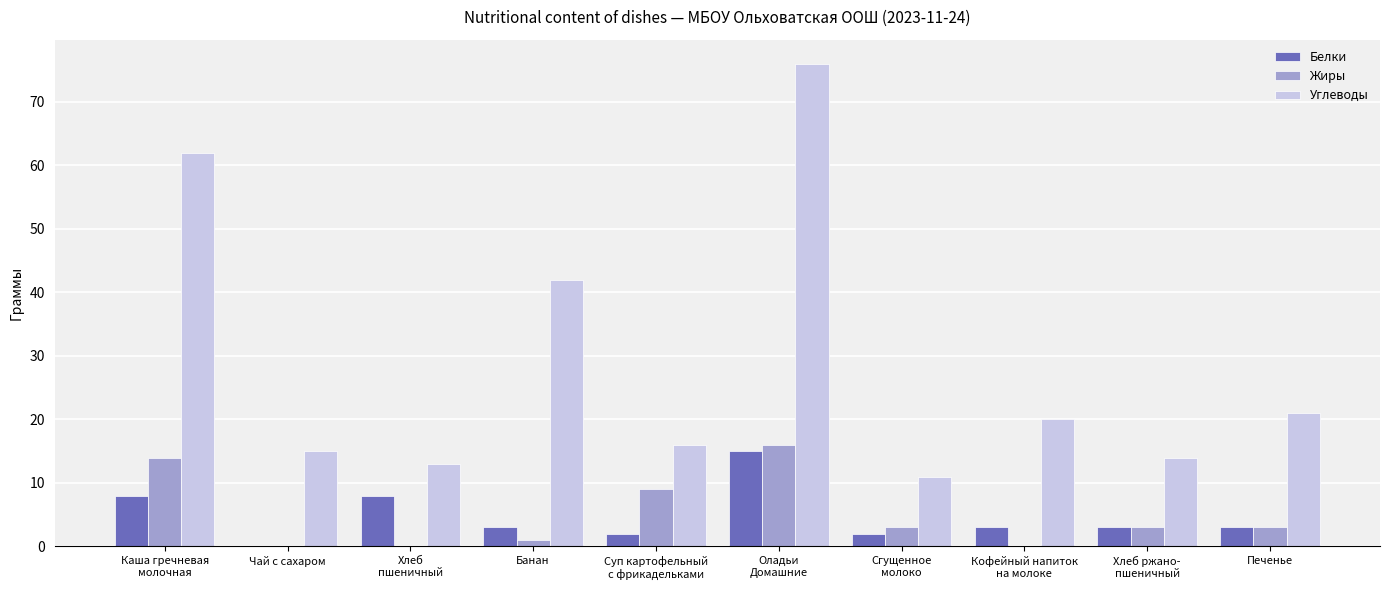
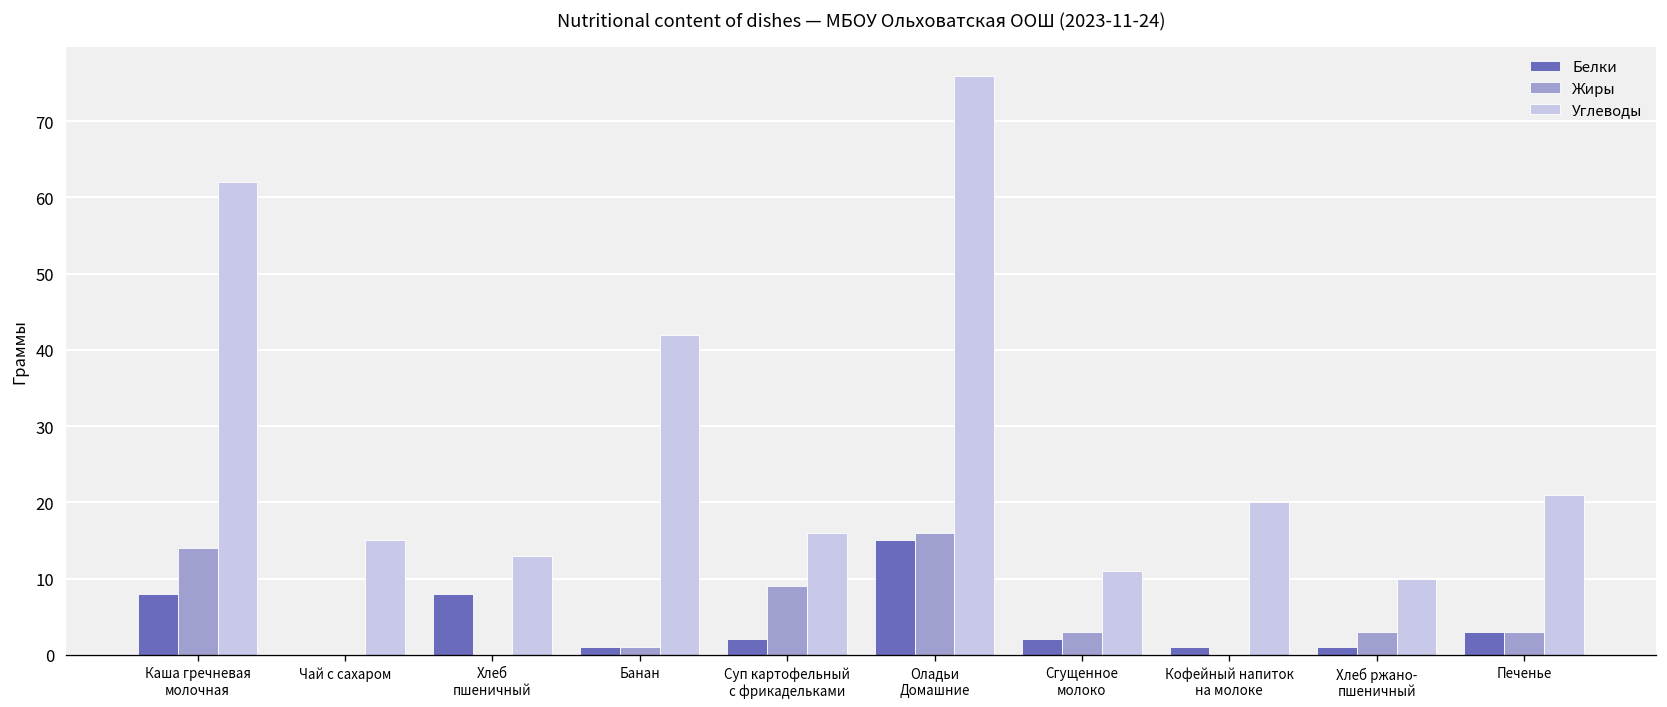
  {
    "Белки": {
      "Каша гречневая молочная": 8,
      "Чай с сахаром": 0,
      "Хлеб пшеничный": 8,
-     "Банан": 3,
+     "Банан": 1,
      "Суп картофельный с фрикадельками": 2,
      "Оладьи Домашние": 15,
      "Сгущенное молоко": 2,
-     "Кофейный напиток на молоке": 3,
-     "Хлеб ржано- пшеничный": 3,
+     "Кофейный напиток на молоке": 1,
+     "Хлеб ржано- пшеничный": 1,
      "Печенье": 3
    },
    "Жиры": {
      "Каша гречневая молочная": 14,
      "Чай с сахаром": 0,
      "Хлеб пшеничный": 0,
      "Банан": 1,
      "Суп картофельный с фрикадельками": 9,
      "Оладьи Домашние": 16,
      "Сгущенное молоко": 3,
      "Кофейный напиток на молоке": 0,
      "Хлеб ржано- пшеничный": 3,
      "Печенье": 3
    },
    "Углеводы": {
      "Каша гречневая молочная": 62,
      "Чай с сахаром": 15,
      "Хлеб пшеничный": 13,
      "Банан": 42,
      "Суп картофельный с фрикадельками": 16,
      "Оладьи Домашние": 76,
      "Сгущенное молоко": 11,
      "Кофейный напиток на молоке": 20,
-     "Хлеб ржано- пшеничный": 14,
+     "Хлеб ржано- пшеничный": 10,
      "Печенье": 21
    }
  }
